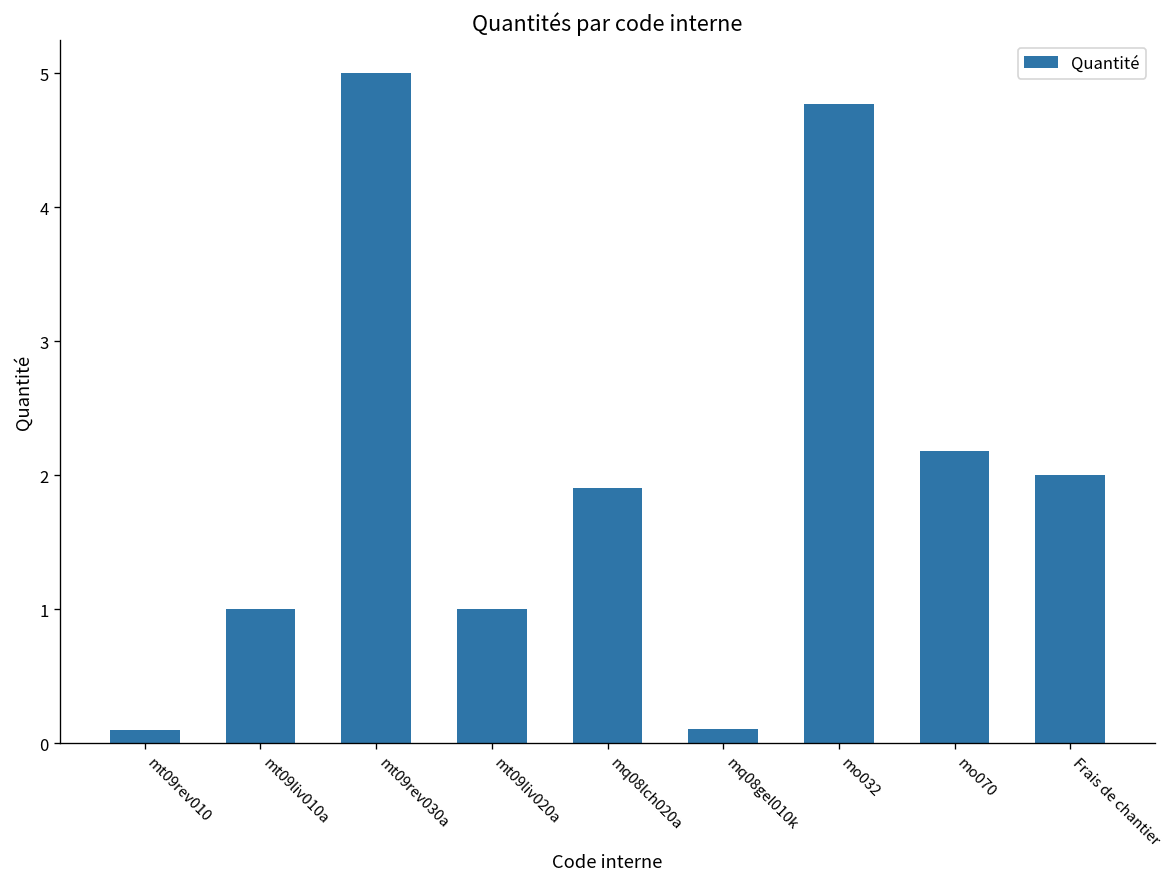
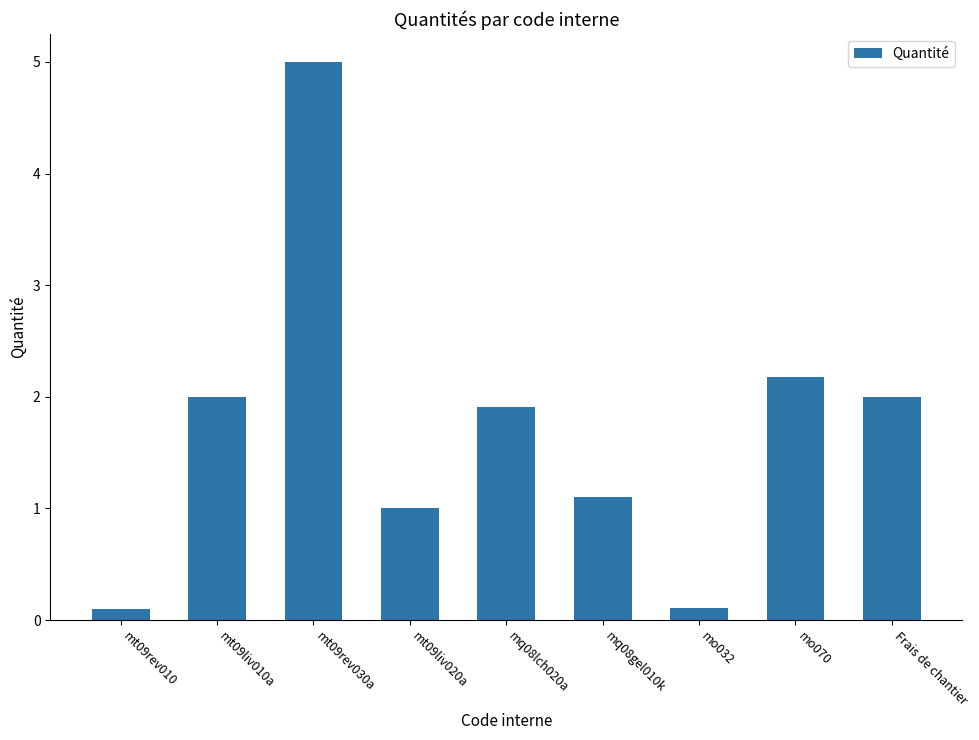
  {
    "mt09rev010": 0.10,
-   "mt09liv010a": 1,
+   "mt09liv010a": 2,
    "mt09rev030a": 5.00,
    "mt09liv020a": 1.00,
    "mq08lch020a": 1.91,
-   "mq08gel010k": 0.10,
-   "mo032": 4.77,
+   "mq08gel010k": 1.10,
+   "mo032": 0.11,
    "mo070": 2.18,
    "Frais de chantier": 2.00
  }
